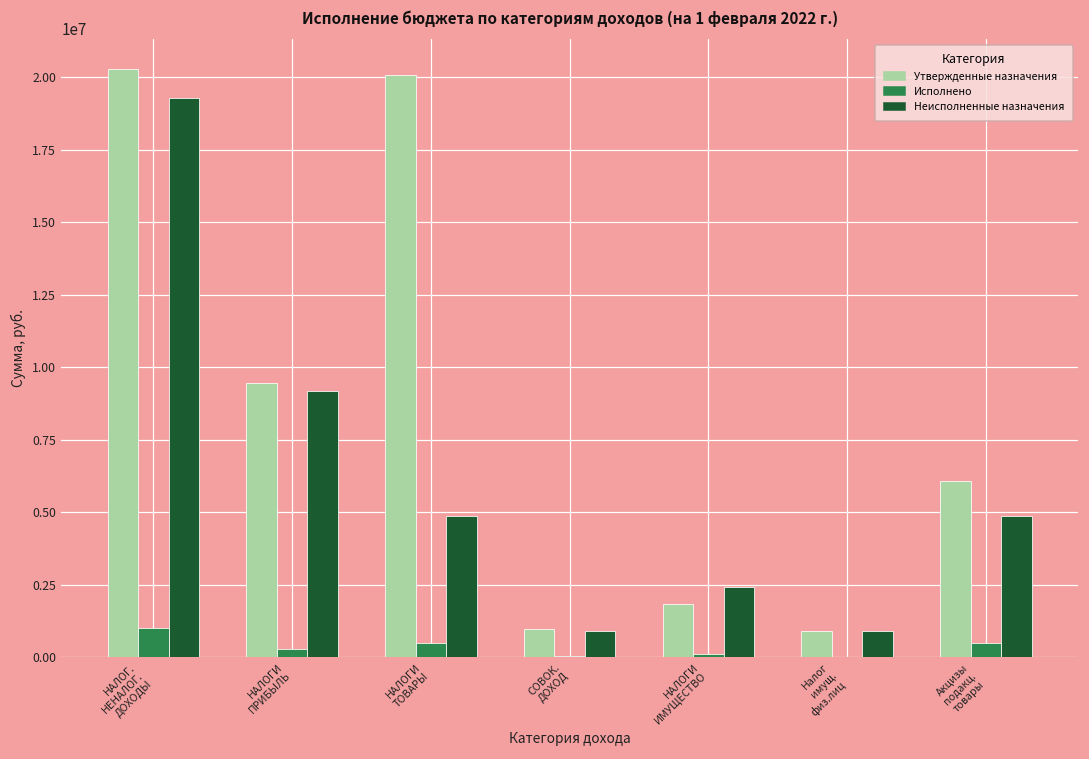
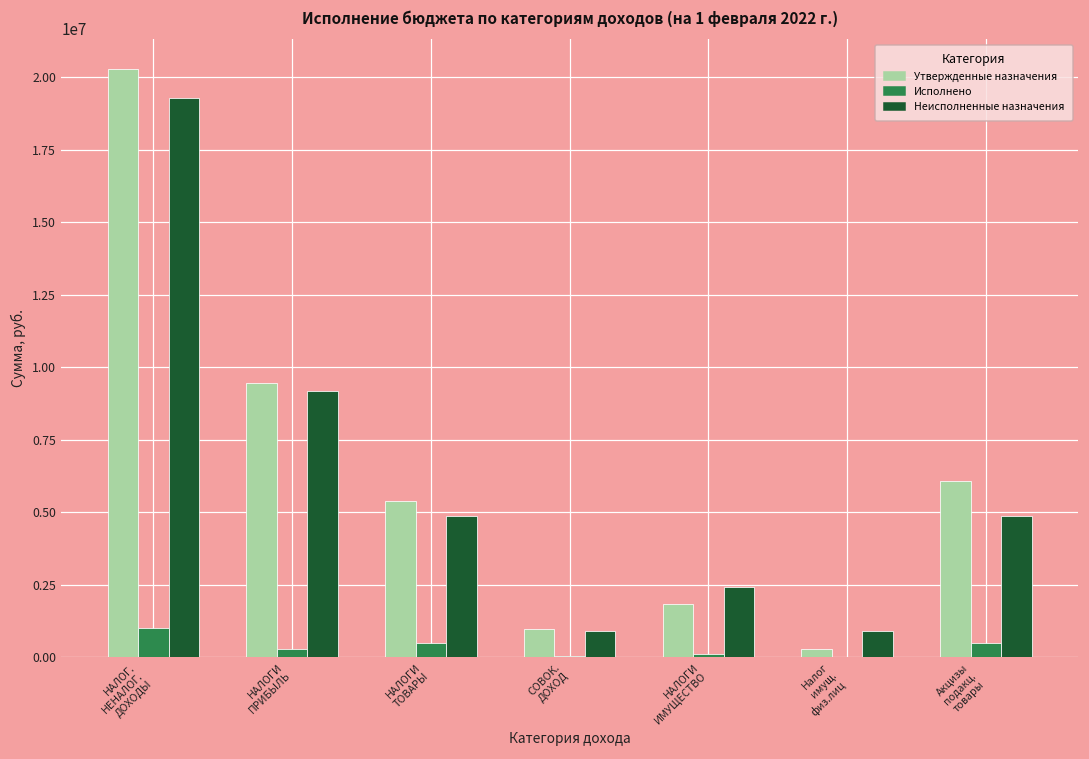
  {
    "Утвержденные назначения": {
      "НАЛОГ. НЕНАЛОГ. ДОХОДЫ": 20300000,
      "НАЛОГИ ПРИБЫЛЬ": 9500000,
-     "НАЛОГИ ТОВАРЫ": 20100000,
+     "НАЛОГИ ТОВАРЫ": 5400000,
      "СОВОК. ДОХОД": 1000000,
      "НАЛОГИ ИМУЩЕСТВО": 1800000,
-     "Налог имущ. физ.лиц": 900000,
+     "Налог имущ. физ.лиц": 300000,
      "Акцизы подакц. товары": 6100000
    }
  }
